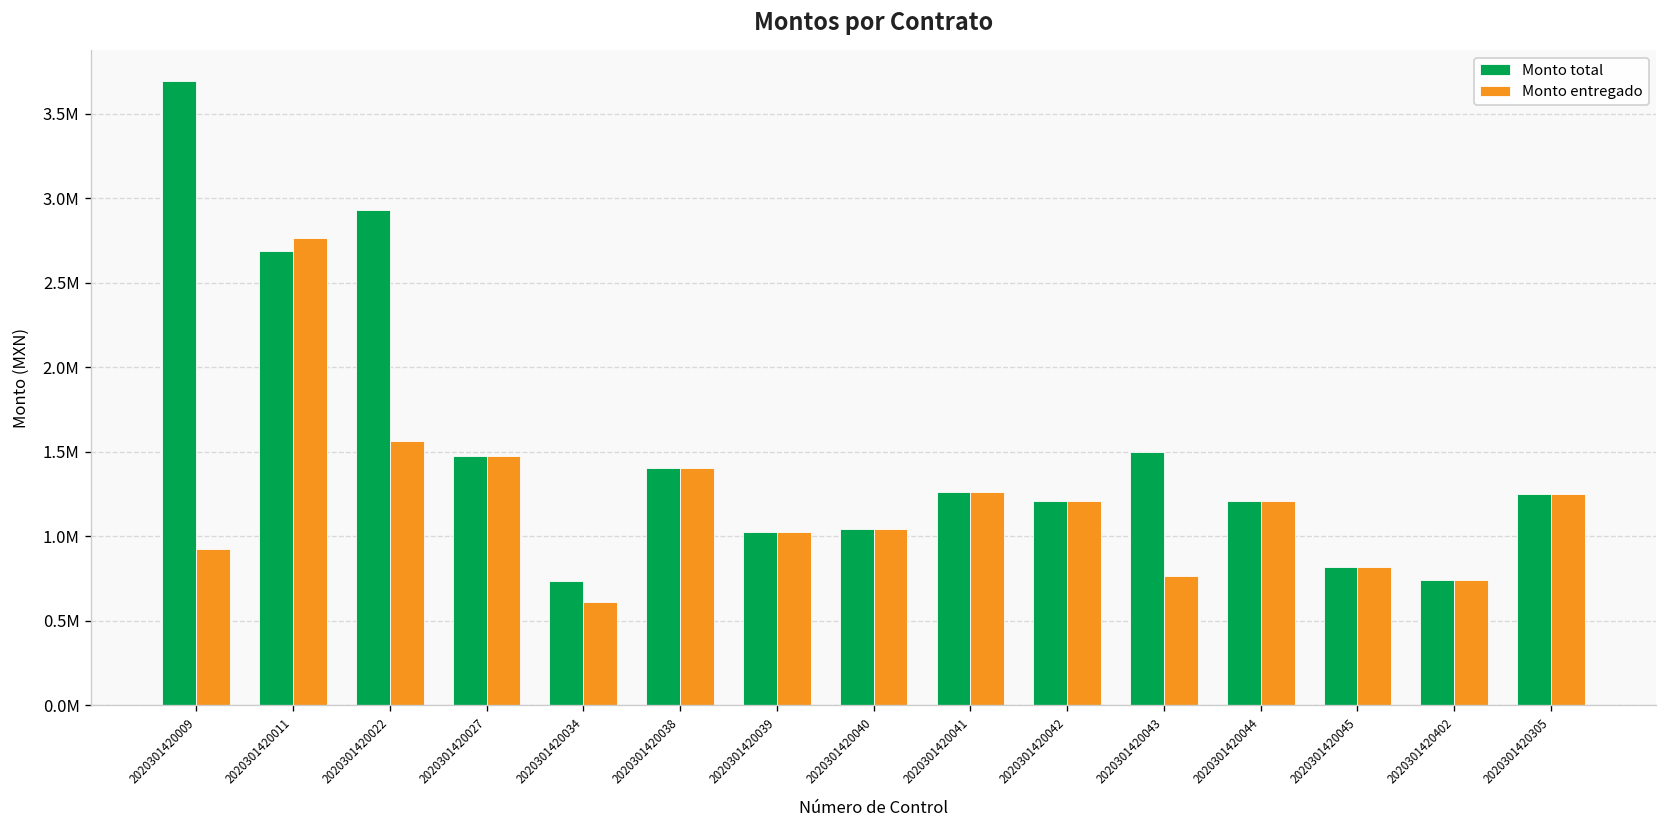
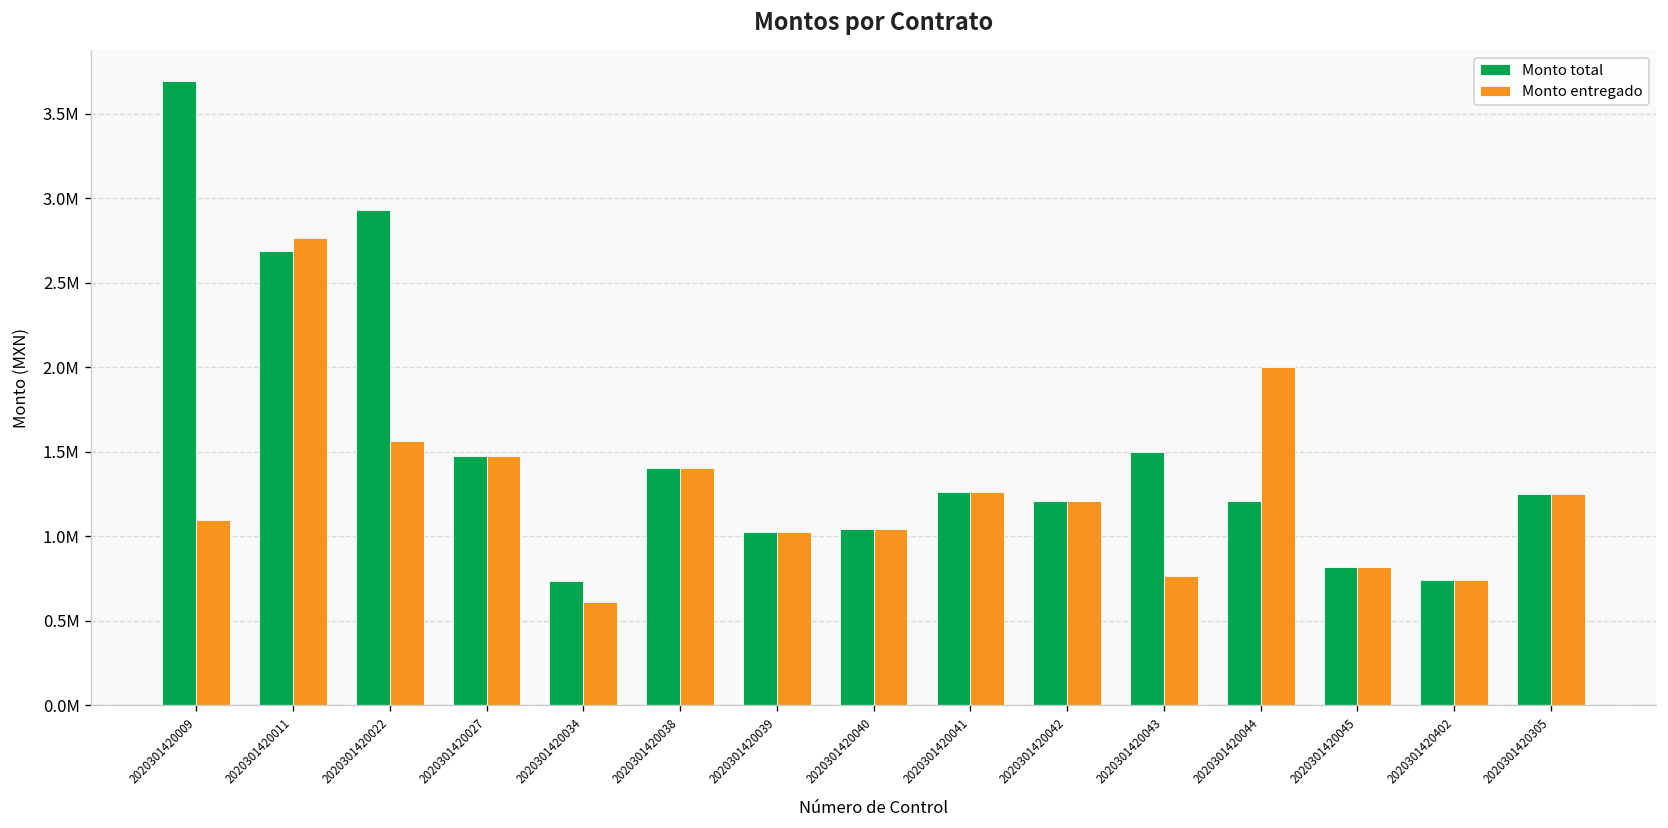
  {
    "Monto total": {
      "2020301420009": 3690000,
      "2020301420011": 2690000,
      "2020301420022": 2930000,
      "2020301420027": 1470000,
      "2020301420034": 740000,
      "2020301420038": 1410000,
      "2020301420039": 1020000,
      "2020301420040": 1040000,
      "2020301420041": 1260000,
      "2020301420042": 1210000,
      "2020301420043": 1500000,
      "2020301420044": 1210000,
      "2020301420045": 820000,
      "2020301420402": 740000,
      "2020301420305": 1250000
    },
    "Monto entregado": {
-     "2020301420009": 920000,
+     "2020301420009": 1090000,
      "2020301420011": 2760000,
      "2020301420022": 1560000,
      "2020301420027": 1470000,
      "2020301420034": 610000,
      "2020301420038": 1410000,
      "2020301420039": 1020000,
      "2020301420040": 1040000,
      "2020301420041": 1260000,
      "2020301420042": 1210000,
      "2020301420043": 770000,
-     "2020301420044": 1210000,
+     "2020301420044": 2000000,
      "2020301420045": 820000,
      "2020301420402": 740000,
      "2020301420305": 1250000
    }
  }
